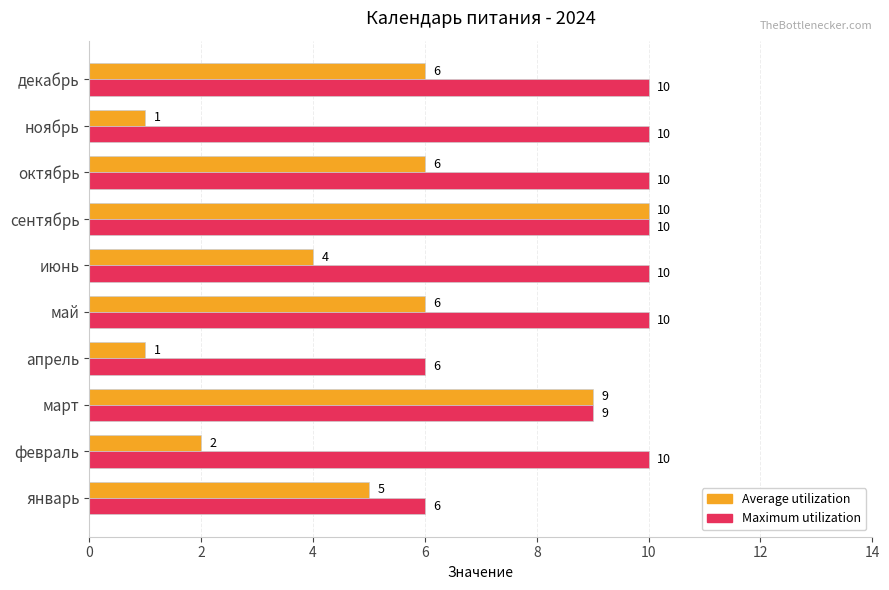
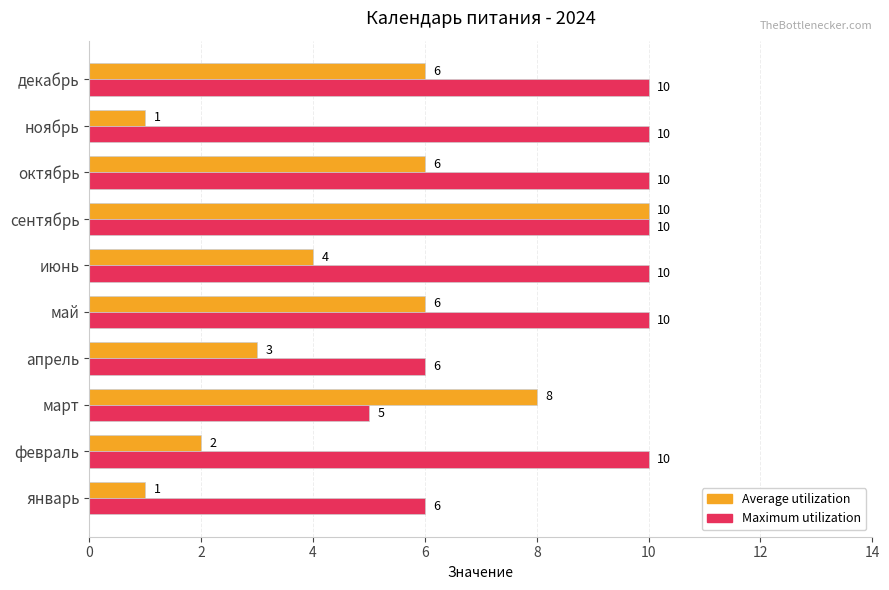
  {
    "Average utilization": {
      "декабрь": 6,
      "ноябрь": 1,
      "октябрь": 6,
      "сентябрь": 10,
      "июнь": 4,
      "май": 6,
-     "апрель": 1,
-     "март": 9,
+     "апрель": 3,
+     "март": 8,
      "февраль": 2,
-     "январь": 5
+     "январь": 1
    },
    "Maximum utilization": {
      "декабрь": 10,
      "ноябрь": 10,
      "октябрь": 10,
      "сентябрь": 10,
      "июнь": 10,
      "май": 10,
      "апрель": 6,
-     "март": 9,
+     "март": 5,
      "февраль": 10,
      "январь": 6
    }
  }
